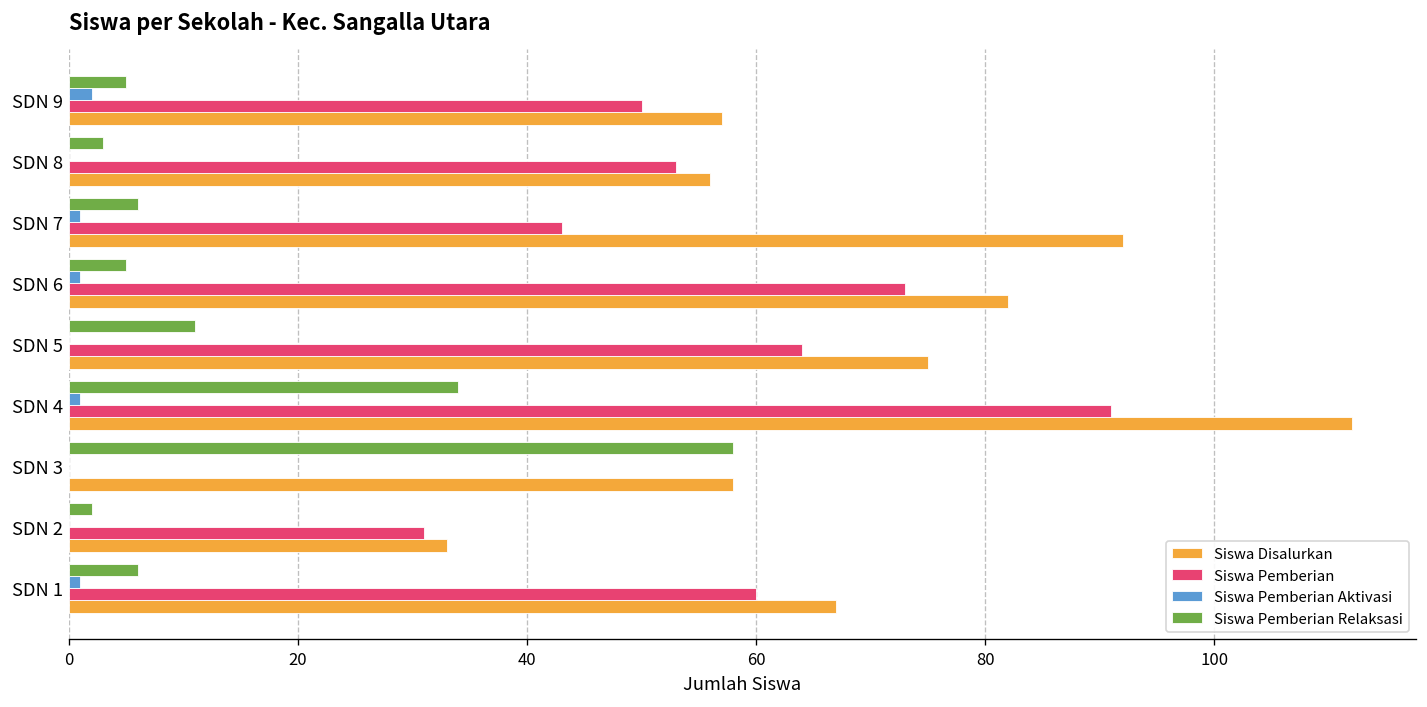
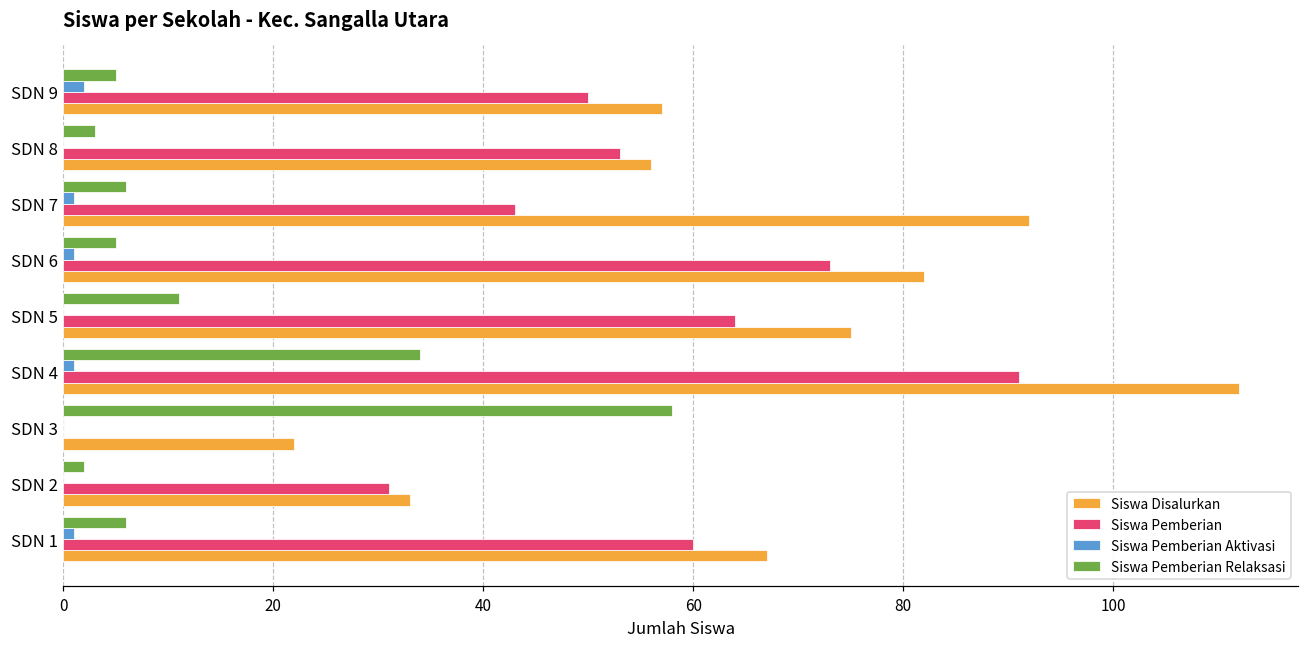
  {
    "Siswa Disalurkan": {
      "SDN 9": 57,
      "SDN 8": 56,
      "SDN 7": 92,
      "SDN 6": 82,
      "SDN 5": 75,
      "SDN 4": 112,
-     "SDN 3": 58,
+     "SDN 3": 22,
      "SDN 2": 33,
      "SDN 1": 67
    },
    "Siswa Pemberian": {
      "SDN 9": 50,
      "SDN 8": 53,
      "SDN 7": 43,
      "SDN 6": 73,
      "SDN 5": 64,
      "SDN 4": 91,
      "SDN 3": 0,
      "SDN 2": 31,
      "SDN 1": 60
    },
    "Siswa Pemberian Aktivasi": {
      "SDN 9": 2,
      "SDN 8": 0,
      "SDN 7": 1,
      "SDN 6": 1,
      "SDN 5": 0,
      "SDN 4": 1,
      "SDN 3": 0,
      "SDN 2": 0,
      "SDN 1": 1
    },
    "Siswa Pemberian Relaksasi": {
      "SDN 9": 5,
      "SDN 8": 3,
      "SDN 7": 6,
      "SDN 6": 5,
      "SDN 5": 11,
      "SDN 4": 34,
      "SDN 3": 58,
      "SDN 2": 2,
      "SDN 1": 6
    }
  }
